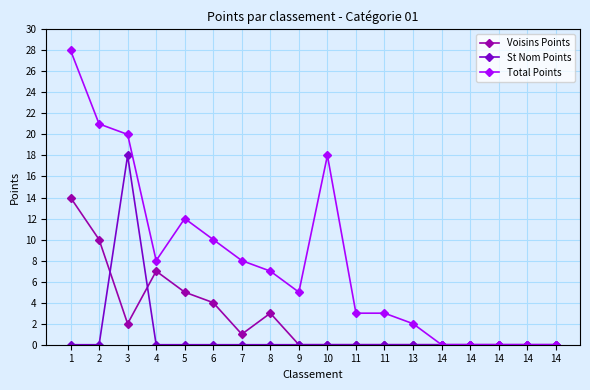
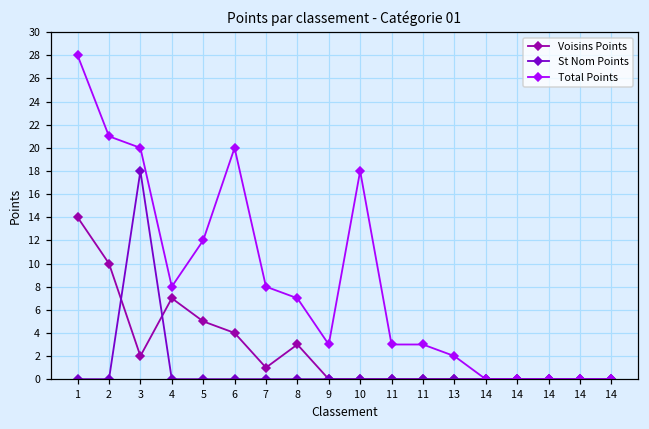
  {
    "Total Points": {
      "1": 28,
      "2": 21,
      "3": 20,
      "4": 8,
      "5": 12,
-     "6": 10,
+     "6": 20,
      "7": 8,
      "8": 7,
-     "9": 5,
+     "9": 3,
      "10": 18,
      "13": 2
    }
  }
